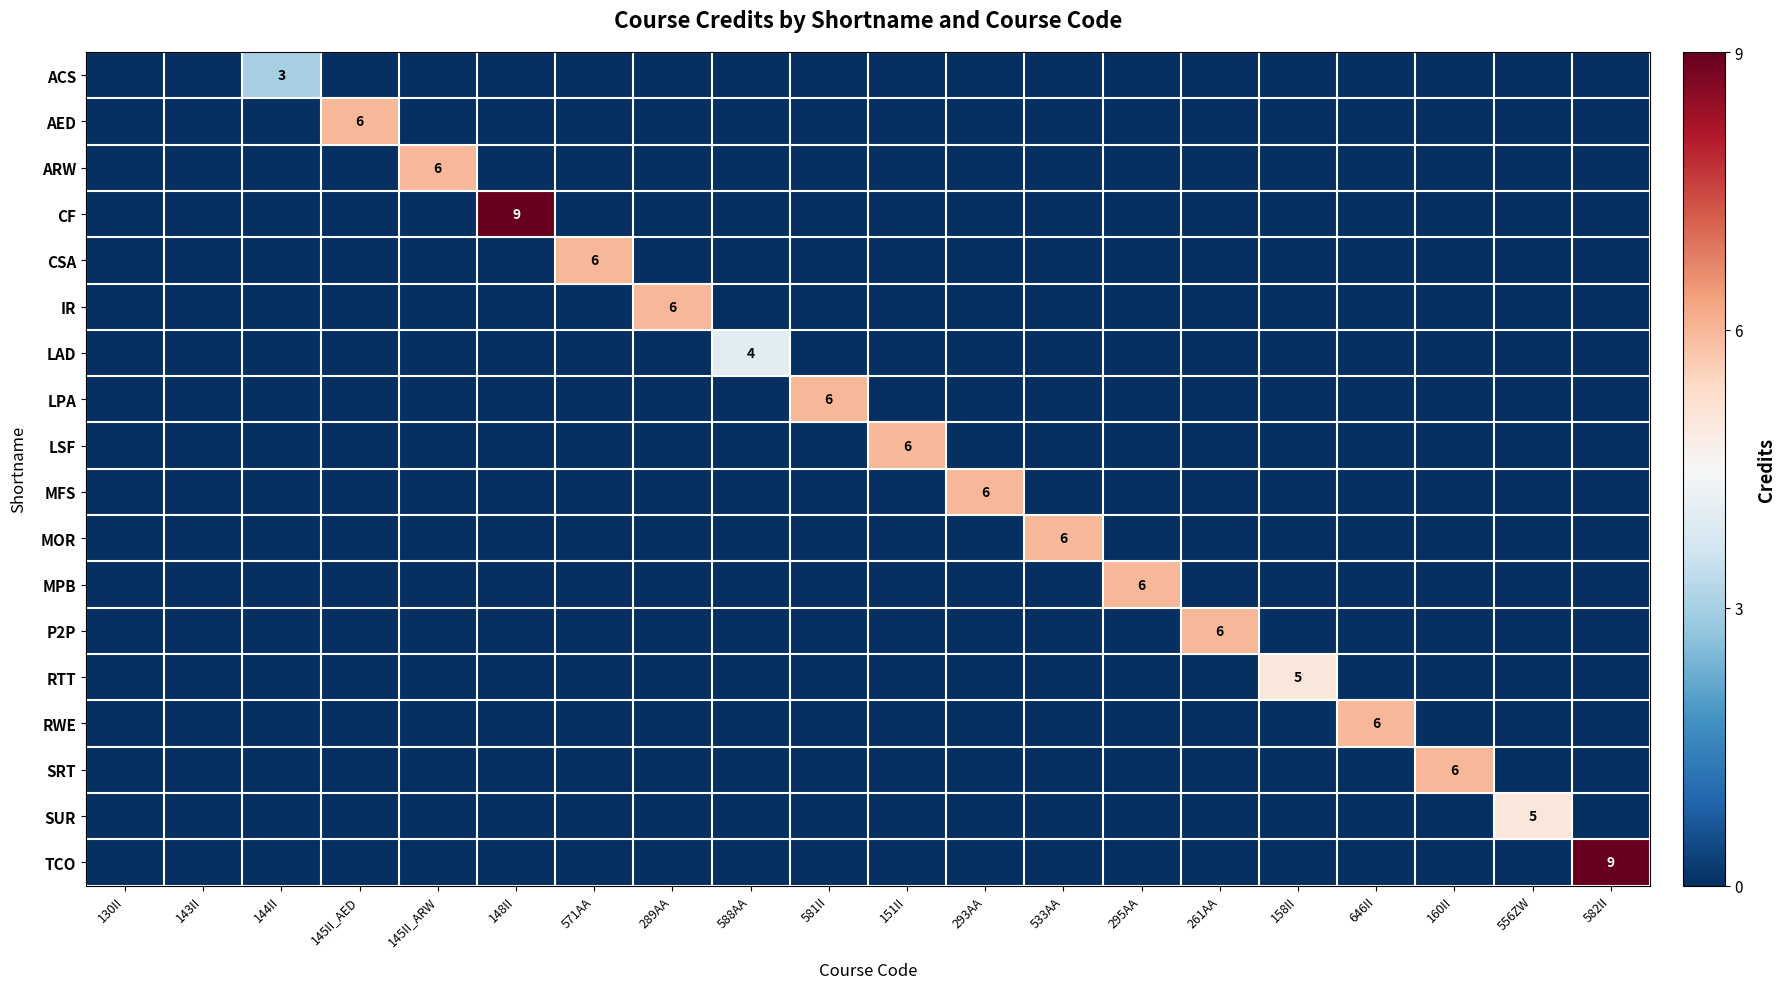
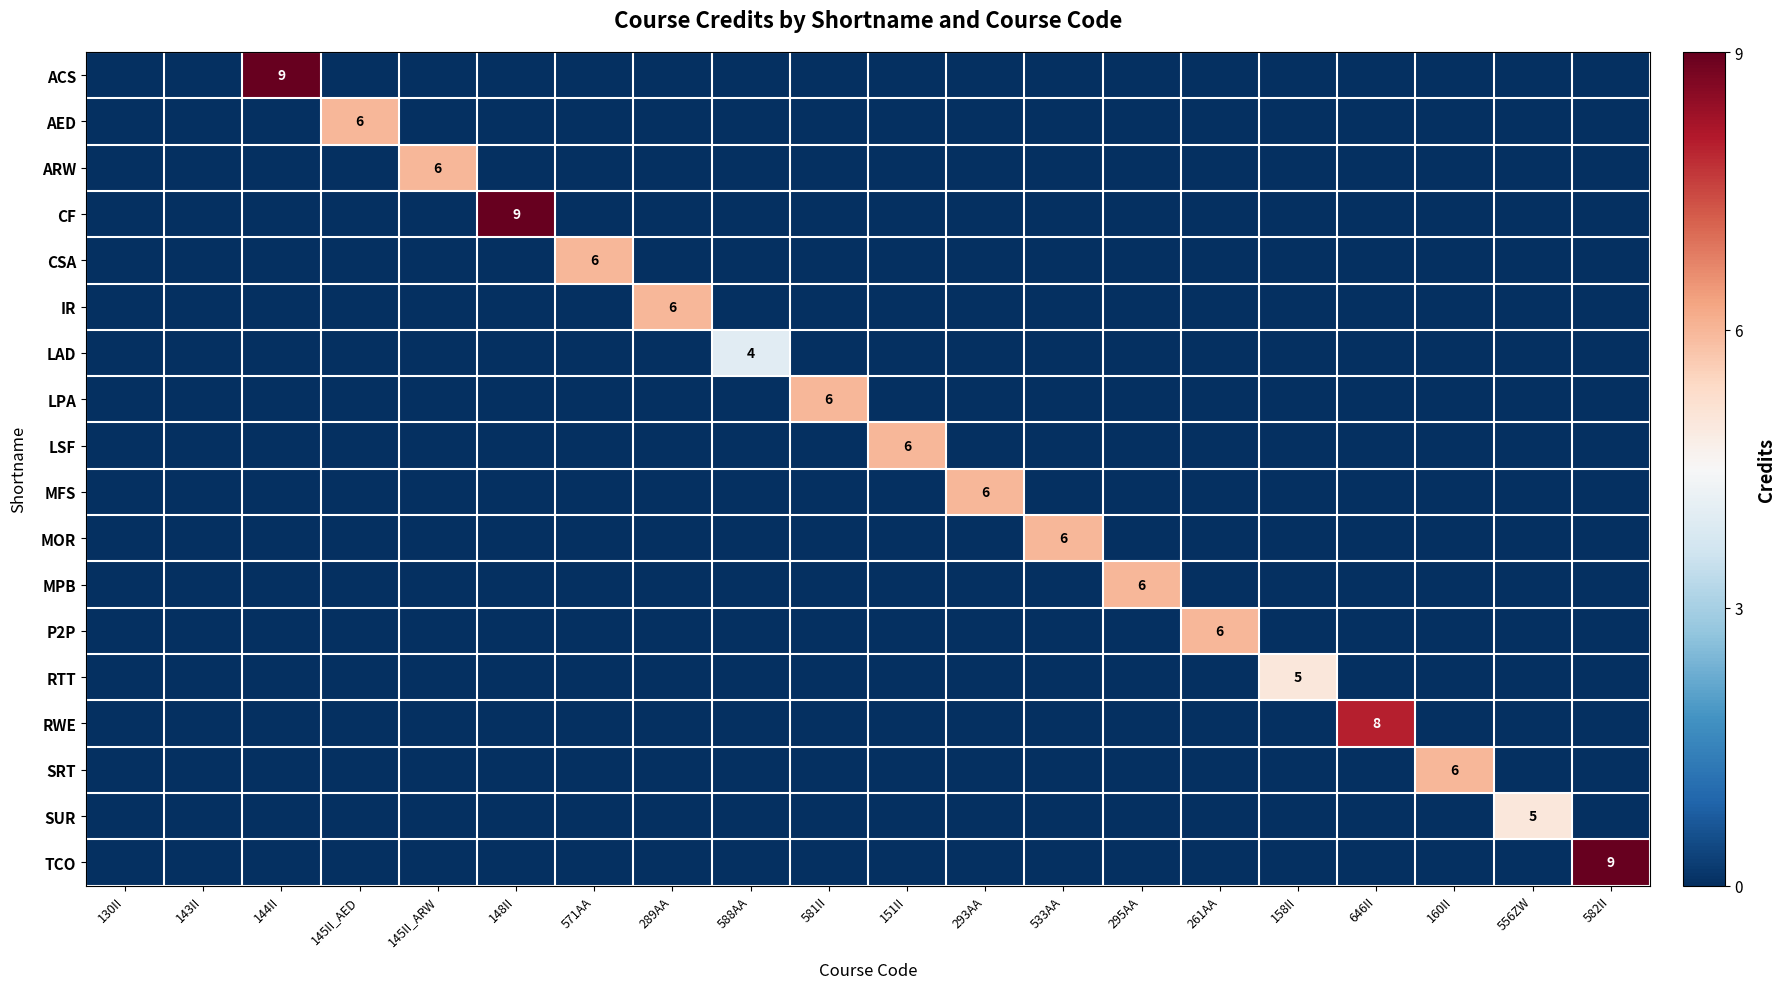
  {
    "ACS": {
-     "144II": 3
+     "144II": 9
    },
    "AED": {
      "145II_AED": 6
    },
    "ARW": {
      "145II_ARW": 6
    },
    "CF": {
      "148II": 9
    },
    "CSA": {
      "571AA": 6
    },
    "IR": {
      "289AA": 6
    },
    "LAD": {
      "588AA": 4
    },
    "LPA": {
      "581II": 6
    },
    "LSF": {
      "151II": 6
    },
    "MFS": {
      "293AA": 6
    },
    "MOR": {
      "533AA": 6
    },
    "MPB": {
      "295AA": 6
    },
    "P2P": {
      "261AA": 6
    },
    "RTT": {
      "158II": 5
    },
    "RWE": {
-     "646II": 6
+     "646II": 8
    },
    "SRT": {
      "160II": 6
    },
    "SUR": {
      "556ZW": 5
    },
    "TCO": {
      "582II": 9
    }
  }
